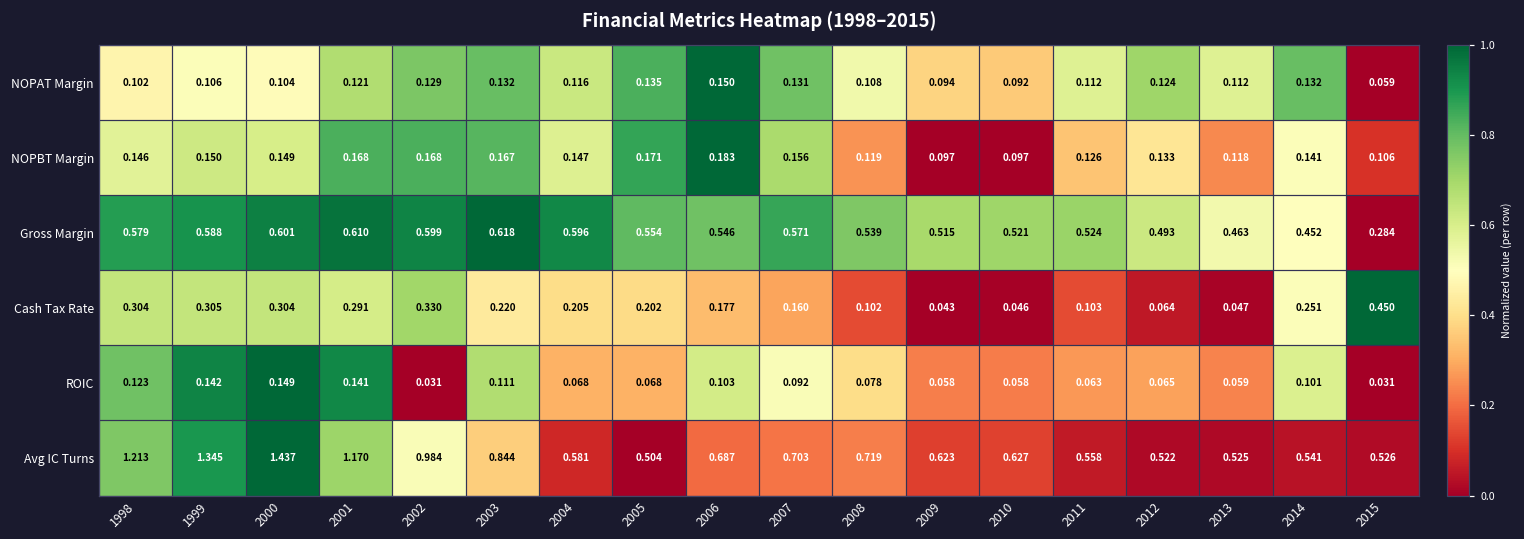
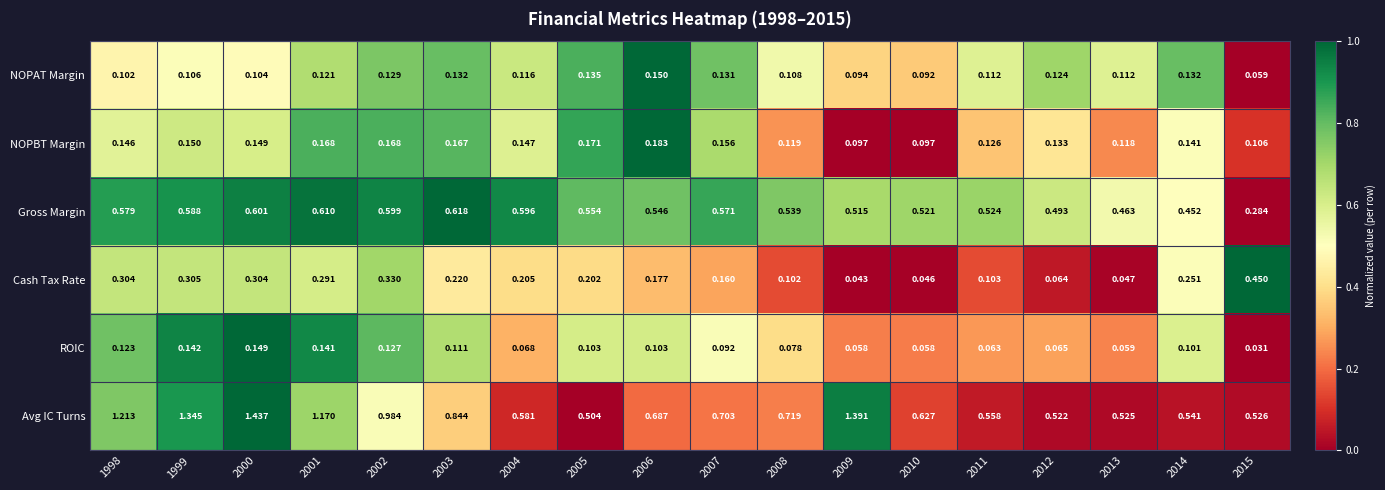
  {
    "NOPAT Margin": {
      "1998": 0.102,
      "1999": 0.106,
      "2000": 0.104,
      "2001": 0.121,
      "2002": 0.129,
      "2003": 0.132,
      "2004": 0.116,
      "2005": 0.135,
      "2006": 0.150,
      "2007": 0.131,
      "2008": 0.108,
      "2009": 0.094,
      "2010": 0.092,
      "2011": 0.112,
      "2012": 0.124,
      "2013": 0.112,
      "2014": 0.132,
      "2015": 0.059
    },
    "NOPBT Margin": {
      "1998": 0.146,
      "1999": 0.150,
      "2000": 0.149,
      "2001": 0.168,
      "2002": 0.168,
      "2003": 0.167,
      "2004": 0.147,
      "2005": 0.171,
      "2006": 0.183,
      "2007": 0.156,
      "2008": 0.119,
      "2009": 0.097,
      "2010": 0.097,
      "2011": 0.126,
      "2012": 0.133,
      "2013": 0.118,
      "2014": 0.141,
      "2015": 0.106
    },
    "Gross Margin": {
      "1998": 0.579,
      "1999": 0.588,
      "2000": 0.601,
      "2001": 0.610,
      "2002": 0.599,
      "2003": 0.618,
      "2004": 0.596,
      "2005": 0.554,
      "2006": 0.546,
      "2007": 0.571,
      "2008": 0.539,
      "2009": 0.515,
      "2010": 0.521,
      "2011": 0.524,
      "2012": 0.493,
      "2013": 0.463,
      "2014": 0.452,
      "2015": 0.284
    },
    "Cash Tax Rate": {
      "1998": 0.304,
      "1999": 0.305,
      "2000": 0.304,
      "2001": 0.291,
      "2002": 0.330,
      "2003": 0.220,
      "2004": 0.205,
      "2005": 0.202,
      "2006": 0.177,
      "2007": 0.160,
      "2008": 0.102,
      "2009": 0.043,
      "2010": 0.046,
      "2011": 0.103,
      "2012": 0.064,
      "2013": 0.047,
      "2014": 0.251,
      "2015": 0.450
    },
    "ROIC": {
      "1998": 0.123,
      "1999": 0.142,
      "2000": 0.149,
      "2001": 0.141,
-     "2002": 0.031,
+     "2002": 0.127,
      "2003": 0.111,
      "2004": 0.068,
-     "2005": 0.068,
+     "2005": 0.103,
      "2006": 0.103,
      "2007": 0.092,
      "2008": 0.078,
      "2009": 0.058,
      "2010": 0.058,
      "2011": 0.063,
      "2012": 0.065,
      "2013": 0.059,
      "2014": 0.101,
      "2015": 0.031
    },
    "Avg IC Turns": {
      "1998": 1.213,
      "1999": 1.345,
      "2000": 1.437,
      "2001": 1.170,
      "2002": 0.984,
      "2003": 0.844,
      "2004": 0.581,
      "2005": 0.504,
      "2006": 0.687,
      "2007": 0.703,
      "2008": 0.719,
-     "2009": 0.623,
+     "2009": 1.391,
      "2010": 0.627,
      "2011": 0.558,
      "2012": 0.522,
      "2013": 0.525,
      "2014": 0.541,
      "2015": 0.526
    }
  }
